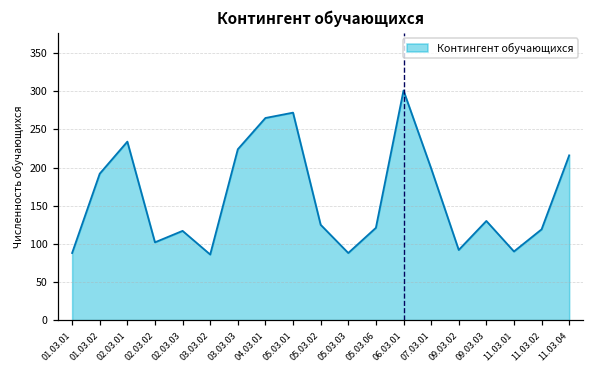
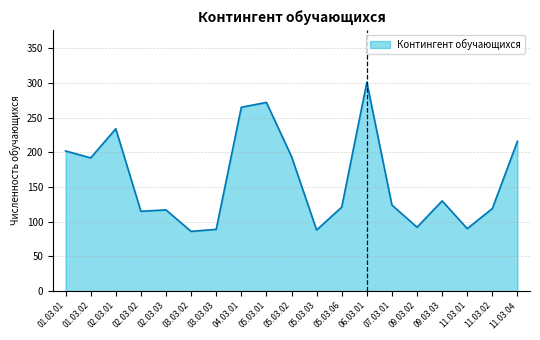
  {
-   "01.03.01": 90,
+   "01.03.01": 200,
    "01.03.02": 190,
    "02.03.01": 230,
-   "02.03.02": 100,
+   "02.03.02": 120,
    "02.03.03": 120,
    "03.03.02": 90,
-   "03.03.03": 220,
+   "03.03.03": 90,
    "04.03.01": 270,
    "05.03.01": 270,
-   "05.03.02": 130,
+   "05.03.02": 190,
    "05.03.03": 90,
    "05.03.06": 120,
    "06.03.01": 300,
-   "07.03.01": 200,
+   "07.03.01": 120,
    "09.03.02": 90,
    "09.03.03": 130,
    "11.03.01": 90,
    "11.03.02": 120,
    "11.03.04": 220
  }
